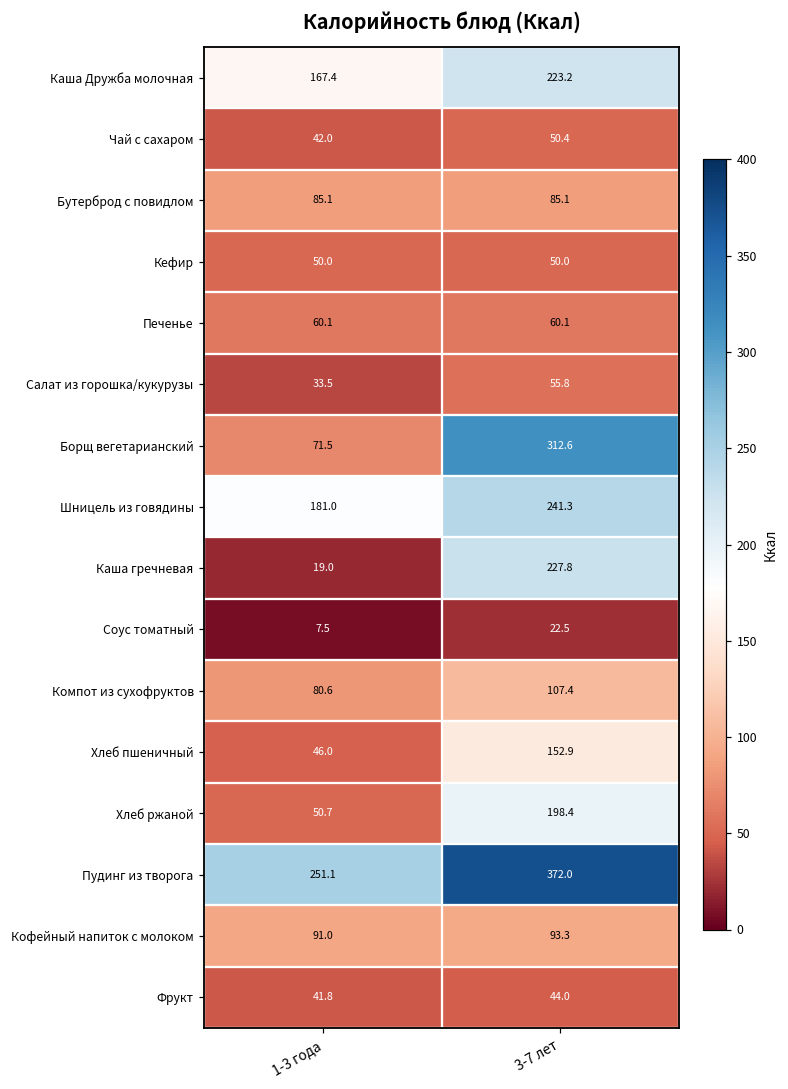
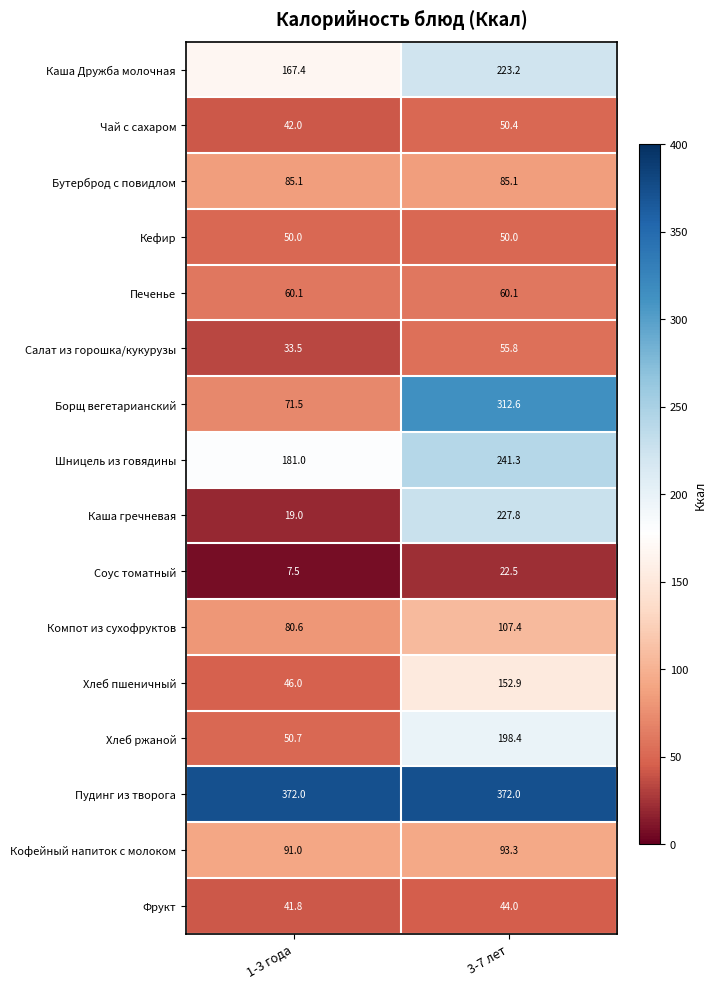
  {
    "Каша Дружба молочная": {
      "1-3 года": 167.4,
      "3-7 лет": 223.2
    },
    "Чай с сахаром": {
      "1-3 года": 42.0,
      "3-7 лет": 50.4
    },
    "Бутерброд с повидлом": {
      "1-3 года": 85.1,
      "3-7 лет": 85.1
    },
    "Кефир": {
      "1-3 года": 50.0,
      "3-7 лет": 50.0
    },
    "Печенье": {
      "1-3 года": 60.1,
      "3-7 лет": 60.1
    },
    "Салат из горошка/кукурузы": {
      "1-3 года": 33.5,
      "3-7 лет": 55.8
    },
    "Борщ вегетарианский": {
      "1-3 года": 71.5,
      "3-7 лет": 312.6
    },
    "Шницель из говядины": {
      "1-3 года": 181.0,
      "3-7 лет": 241.3
    },
    "Каша гречневая": {
      "1-3 года": 19.0,
      "3-7 лет": 227.8
    },
    "Соус томатный": {
      "1-3 года": 7.5,
      "3-7 лет": 22.5
    },
    "Компот из сухофруктов": {
      "1-3 года": 80.6,
      "3-7 лет": 107.4
    },
    "Хлеб пшеничный": {
      "1-3 года": 46.0,
      "3-7 лет": 152.9
    },
    "Хлеб ржаной": {
      "1-3 года": 50.7,
      "3-7 лет": 198.4
    },
    "Пудинг из творога": {
-     "1-3 года": 251.1,
+     "1-3 года": 372.0,
      "3-7 лет": 372.0
    },
    "Кофейный напиток с молоком": {
      "1-3 года": 91.0,
      "3-7 лет": 93.3
    },
    "Фрукт": {
      "1-3 года": 41.8,
      "3-7 лет": 44.0
    }
  }
